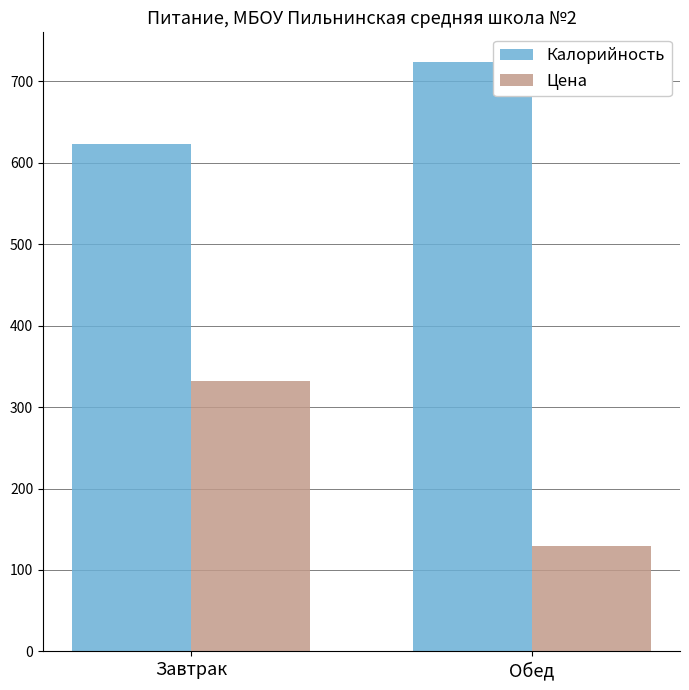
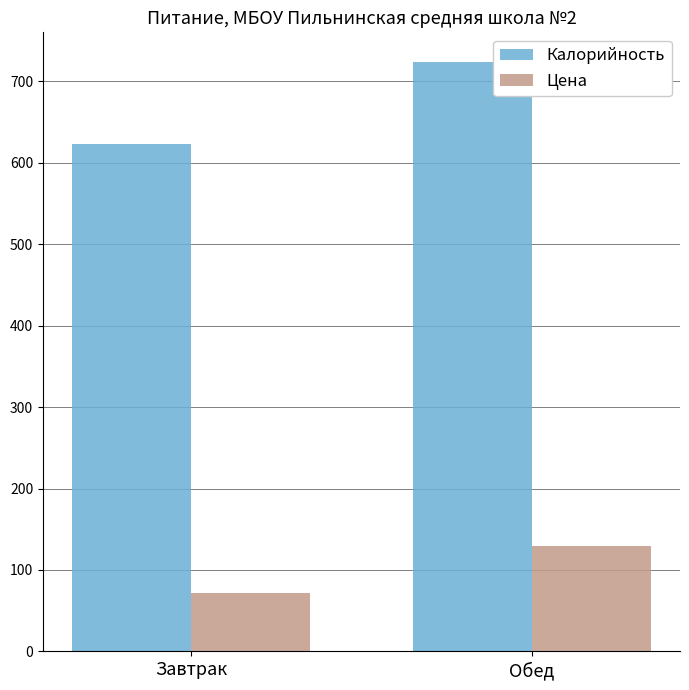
  {
    "Калорийность": {
      "Завтрак": 620,
      "Обед": 720
    },
    "Цена": {
-     "Завтрак": 330,
+     "Завтрак": 70,
      "Обед": 130
    }
  }
